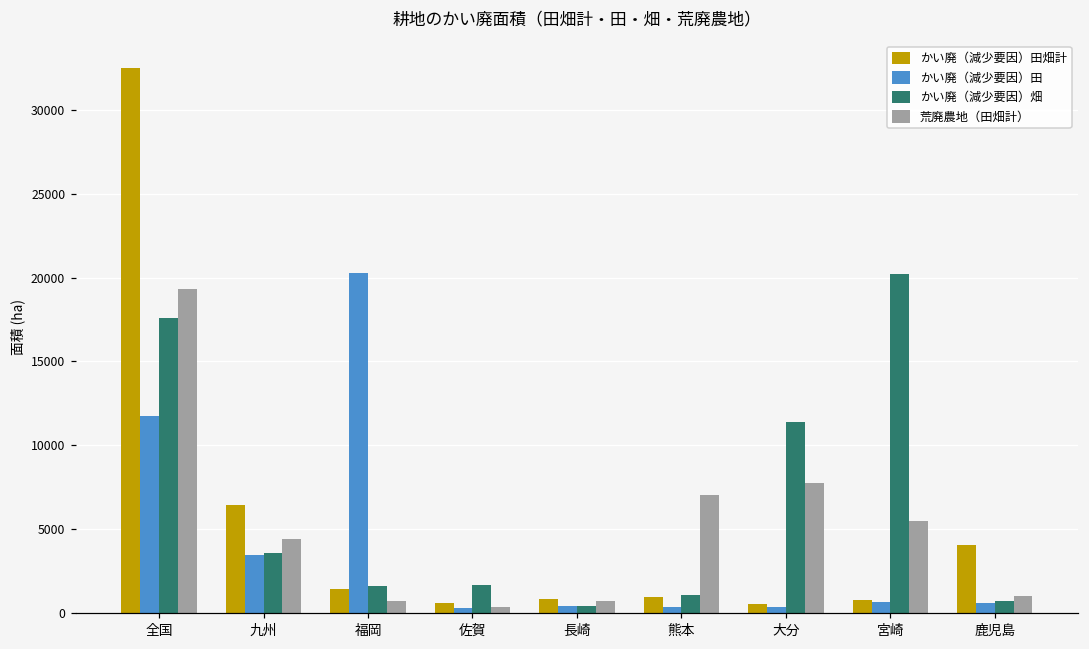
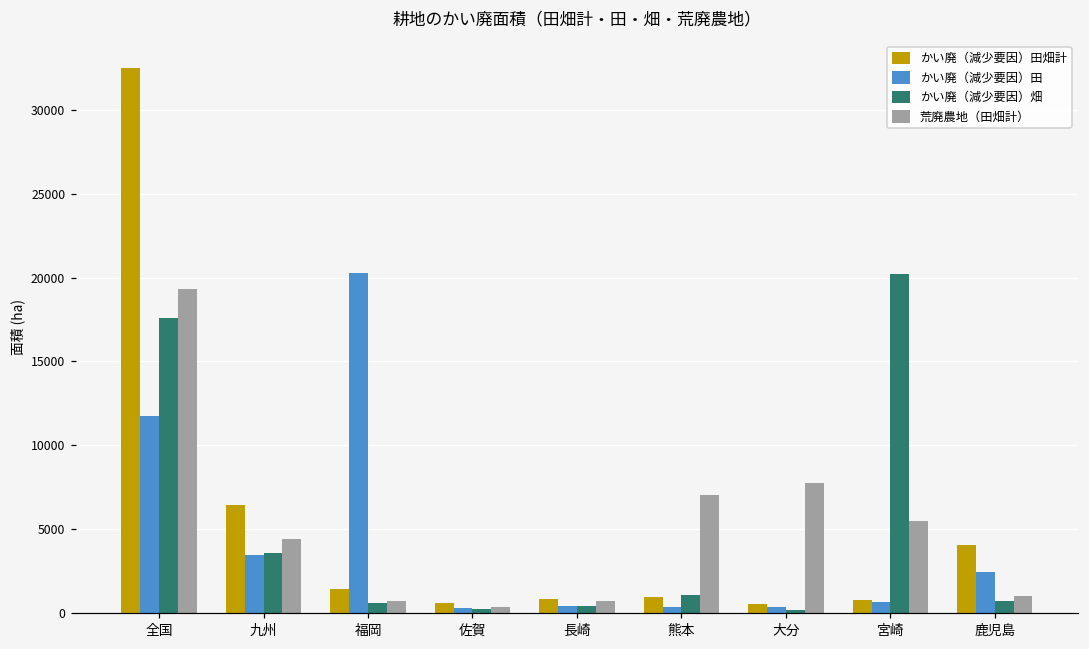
  {
    "かい廃（減少要因）田畑計": {
      "全国": 32500,
      "九州": 6400,
      "福岡": 1400,
      "佐賀": 600,
      "長崎": 800,
      "熊本": 900,
      "大分": 500,
      "宮崎": 800,
      "鹿児島": 4000
    },
    "かい廃（減少要因）田": {
      "全国": 11700,
      "九州": 3500,
      "福岡": 20300,
      "佐賀": 300,
      "長崎": 400,
      "熊本": 300,
      "大分": 300,
      "宮崎": 600,
-     "鹿児島": 600
+     "鹿児島": 2500
    },
    "かい廃（減少要因）畑": {
      "全国": 17600,
      "九州": 3600,
-     "福岡": 1600,
-     "佐賀": 1600,
+     "福岡": 600,
+     "佐賀": 300,
      "長崎": 400,
      "熊本": 1100,
-     "大分": 11400,
+     "大分": 200,
      "宮崎": 20200,
      "鹿児島": 700
    },
    "荒廃農地（田畑計）": {
      "全国": 19300,
      "九州": 4400,
      "福岡": 700,
      "佐賀": 400,
      "長崎": 700,
      "熊本": 7000,
      "大分": 7800,
      "宮崎": 5500,
      "鹿児島": 1000
    }
  }
